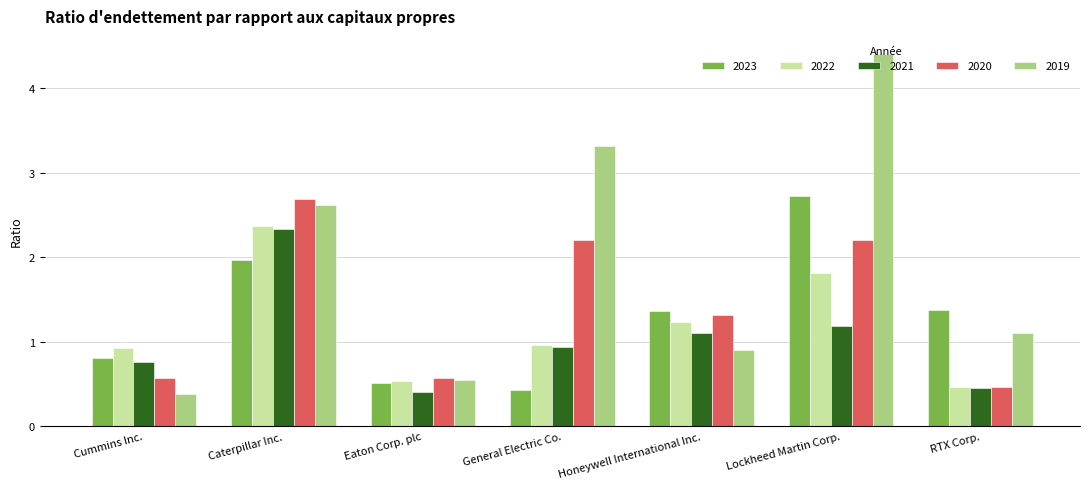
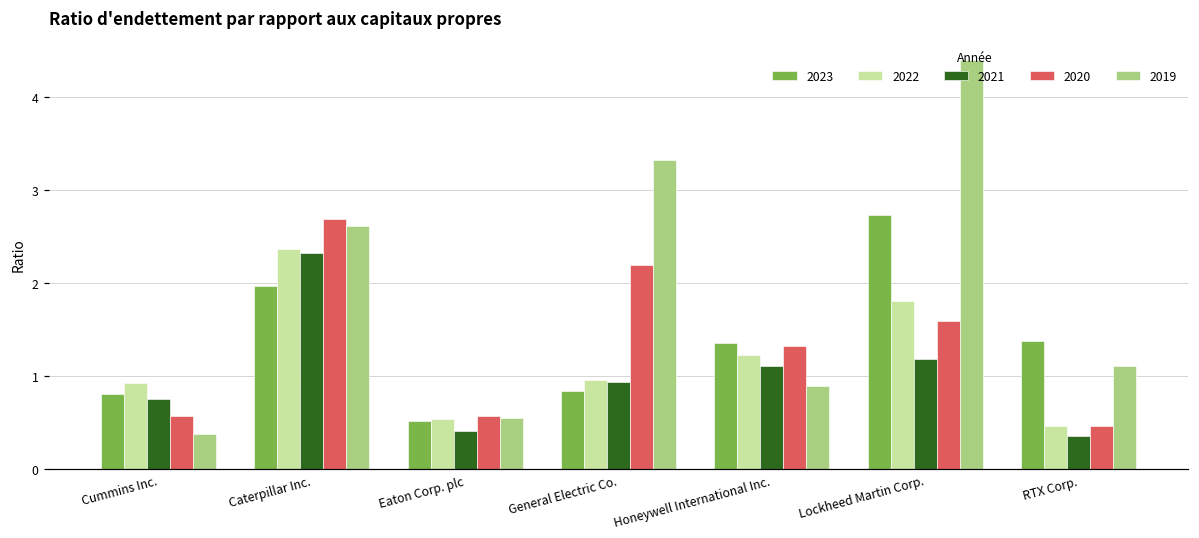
  {
    "2023": {
      "Cummins Inc.": 0.8,
      "Caterpillar Inc.": 2.0,
      "Eaton Corp. plc": 0.5,
-     "General Electric Co.": 0.4,
+     "General Electric Co.": 0.8,
      "Honeywell International Inc.": 1.4,
      "Lockheed Martin Corp.": 2.7,
      "RTX Corp.": 1.4
    },
    "2021": {
      "Cummins Inc.": 0.8,
      "Caterpillar Inc.": 2.3,
      "Eaton Corp. plc": 0.4,
      "General Electric Co.": 0.9,
      "Honeywell International Inc.": 1.1,
      "Lockheed Martin Corp.": 1.2,
-     "RTX Corp.": 0.5
+     "RTX Corp.": 0.4
    },
    "2020": {
      "Cummins Inc.": 0.6,
      "Caterpillar Inc.": 2.7,
      "Eaton Corp. plc": 0.6,
      "General Electric Co.": 2.2,
      "Honeywell International Inc.": 1.3,
-     "Lockheed Martin Corp.": 2.2,
+     "Lockheed Martin Corp.": 1.6,
      "RTX Corp.": 0.5
    }
  }
